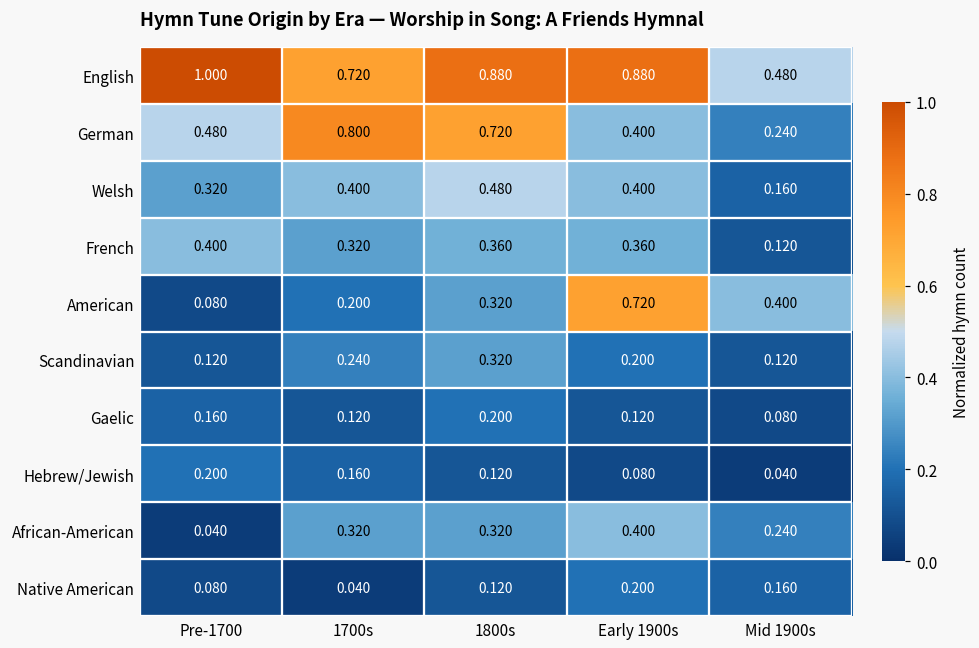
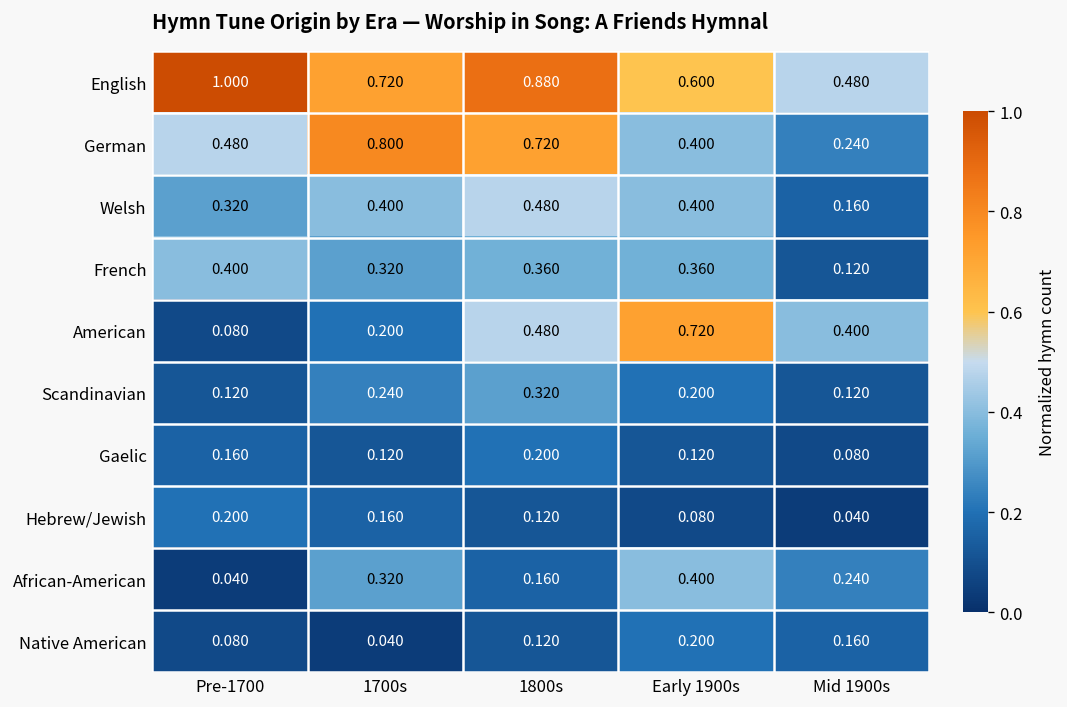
  {
    "English": {
      "Pre-1700": 1.000,
      "1700s": 0.720,
      "1800s": 0.880,
-     "Early 1900s": 0.880,
+     "Early 1900s": 0.600,
      "Mid 1900s": 0.480
    },
    "German": {
      "Pre-1700": 0.480,
      "1700s": 0.800,
      "1800s": 0.720,
      "Early 1900s": 0.400,
      "Mid 1900s": 0.240
    },
    "Welsh": {
      "Pre-1700": 0.320,
      "1700s": 0.400,
      "1800s": 0.480,
      "Early 1900s": 0.400,
      "Mid 1900s": 0.160
    },
    "French": {
      "Pre-1700": 0.400,
      "1700s": 0.320,
      "1800s": 0.360,
      "Early 1900s": 0.360,
      "Mid 1900s": 0.120
    },
    "American": {
      "Pre-1700": 0.080,
      "1700s": 0.200,
-     "1800s": 0.320,
+     "1800s": 0.480,
      "Early 1900s": 0.720,
      "Mid 1900s": 0.400
    },
    "Scandinavian": {
      "Pre-1700": 0.120,
      "1700s": 0.240,
      "1800s": 0.320,
      "Early 1900s": 0.200,
      "Mid 1900s": 0.120
    },
    "Gaelic": {
      "Pre-1700": 0.160,
      "1700s": 0.120,
      "1800s": 0.200,
      "Early 1900s": 0.120,
      "Mid 1900s": 0.080
    },
    "Hebrew/Jewish": {
      "Pre-1700": 0.200,
      "1700s": 0.160,
      "1800s": 0.120,
      "Early 1900s": 0.080,
      "Mid 1900s": 0.040
    },
    "African-American": {
      "Pre-1700": 0.040,
      "1700s": 0.320,
-     "1800s": 0.320,
+     "1800s": 0.160,
      "Early 1900s": 0.400,
      "Mid 1900s": 0.240
    },
    "Native American": {
      "Pre-1700": 0.080,
      "1700s": 0.040,
      "1800s": 0.120,
      "Early 1900s": 0.200,
      "Mid 1900s": 0.160
    }
  }
